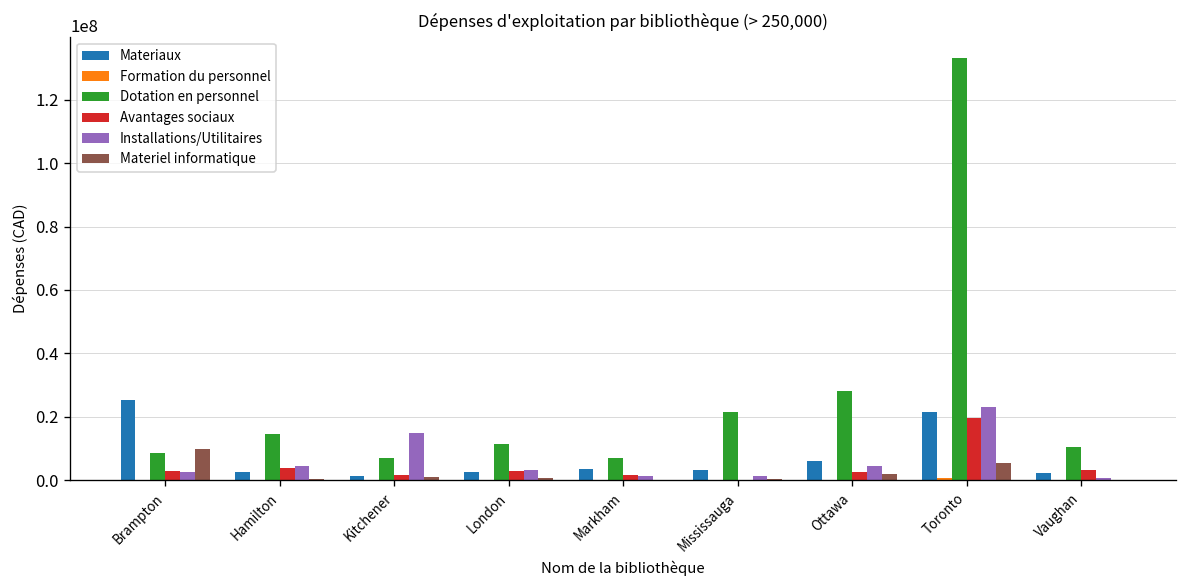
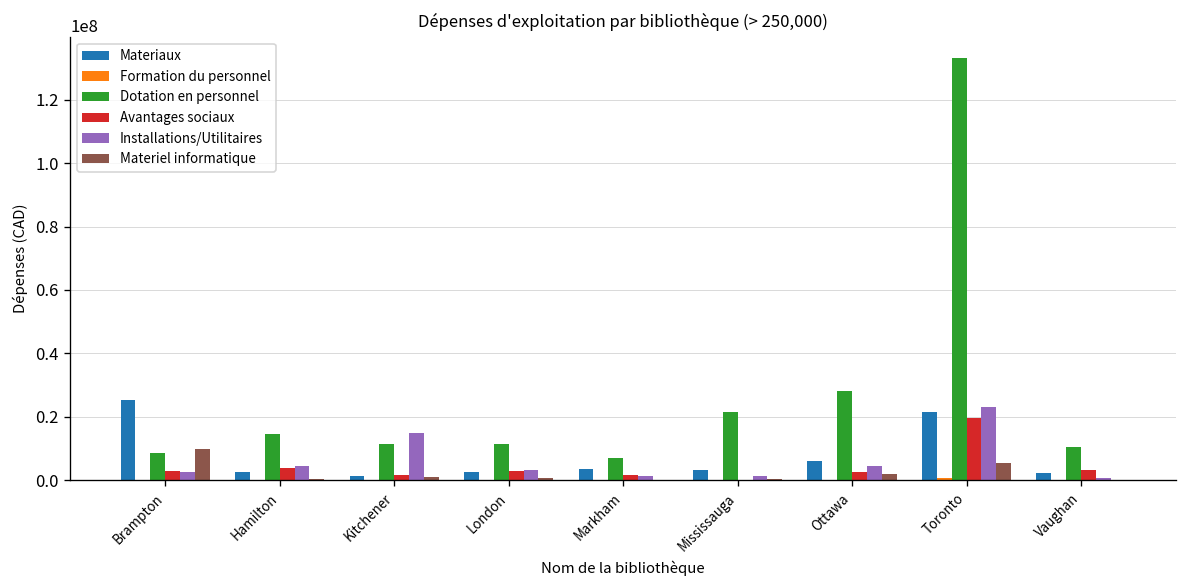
  {
    "Materiaux": {
      "Brampton": 25000000,
      "Hamilton": 2000000,
      "Kitchener": 1000000,
      "London": 2000000,
      "Markham": 3000000,
      "Mississauga": 3000000,
      "Ottawa": 6000000,
      "Toronto": 21000000,
      "Vaughan": 2000000
    },
    "Dotation en personnel": {
      "Brampton": 9000000,
      "Hamilton": 15000000,
-     "Kitchener": 7000000,
+     "Kitchener": 11000000,
      "London": 11000000,
      "Markham": 7000000,
      "Mississauga": 21000000,
      "Ottawa": 28000000,
      "Toronto": 133000000,
      "Vaughan": 11000000
    },
    "Avantages sociaux": {
      "Brampton": 3000000,
      "Hamilton": 4000000,
      "Kitchener": 2000000,
      "London": 3000000,
      "Markham": 2000000,
      "Mississauga": 0,
      "Ottawa": 3000000,
      "Toronto": 19000000,
      "Vaughan": 3000000
    },
    "Installations/Utilitaires": {
      "Brampton": 2000000,
      "Hamilton": 5000000,
      "Kitchener": 15000000,
      "London": 3000000,
      "Markham": 1000000,
      "Mississauga": 1000000,
      "Ottawa": 4000000,
      "Toronto": 23000000
    },
    "Materiel informatique": {
      "Brampton": 10000000,
      "Markham": 0,
      "Ottawa": 2000000,
      "Toronto": 5000000
    }
  }
